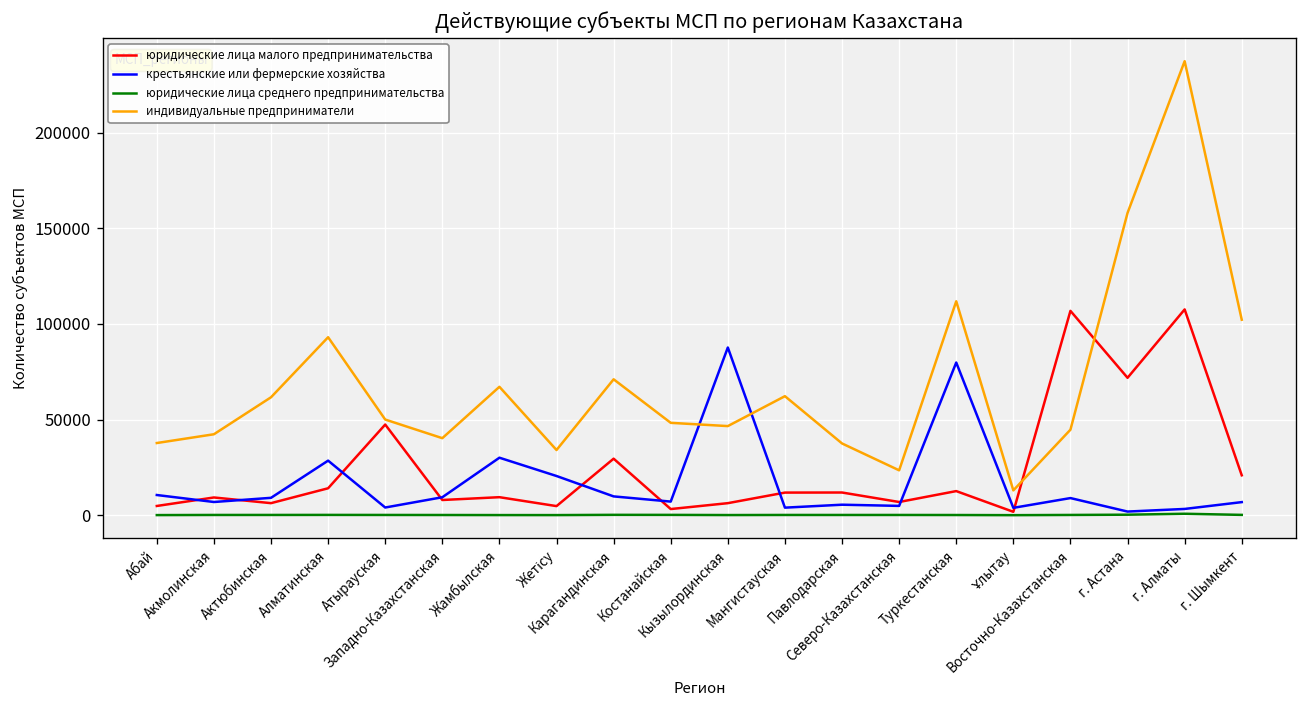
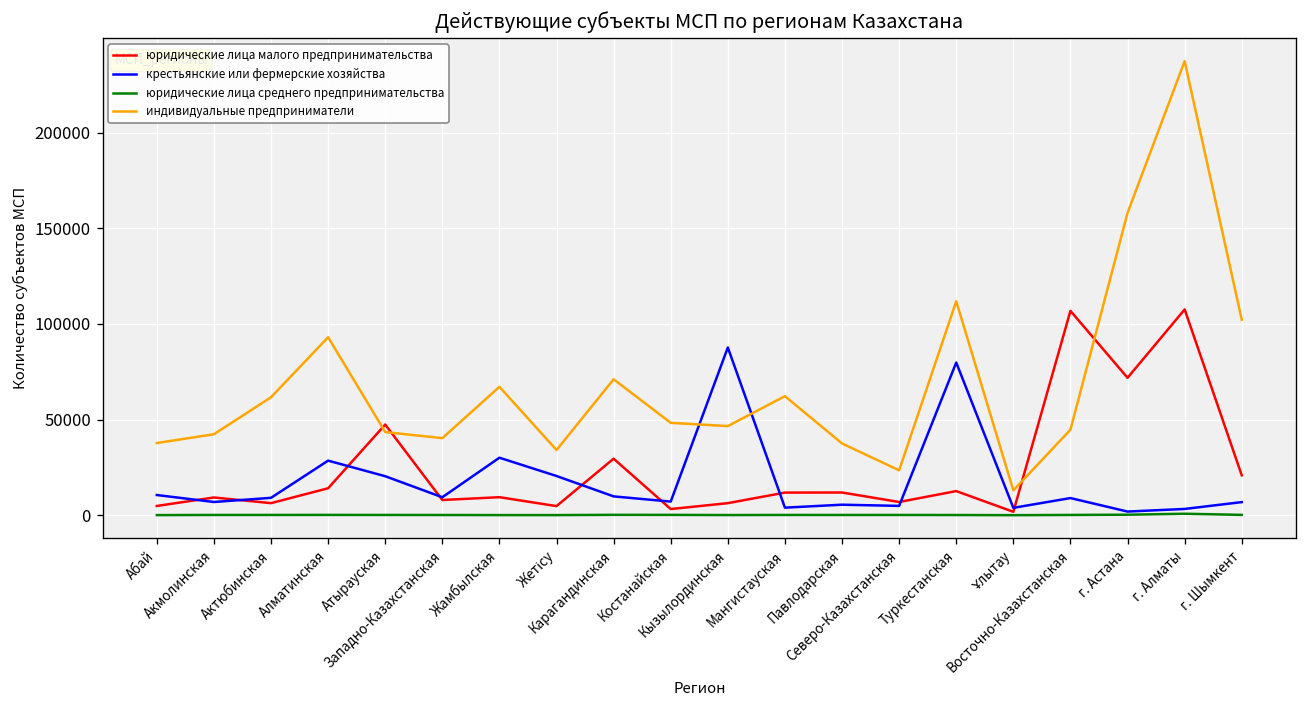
  {
    "юридические лица малого предпринимательства": {
      "Абай": 5000,
      "Акмолинская": 9000,
      "Актюбинская": 6000,
      "Алматинская": 14000,
      "Атырауская": 47000,
      "Жамбылская": 9000,
      "Жетісу": 5000,
      "Карагандинская": 30000,
      "Костанайская": 3000,
      "Кызылординская": 6000,
      "Мангистауская": 12000,
      "Павлодарская": 12000,
      "Северо-Казахстанская": 7000,
      "Туркестанская": 13000,
      "Ұлытау": 2000,
      "Восточно-Казахстанская": 107000,
      "г. Астана": 72000,
      "г. Алматы": 108000,
      "г. Шымкент": 21000
    },
    "крестьянские или фермерские хозяйства": {
      "Абай": 11000,
      "Акмолинская": 7000,
      "Актюбинская": 9000,
      "Алматинская": 29000,
-     "Атырауская": 4000,
+     "Атырауская": 20000,
      "Жамбылская": 30000,
      "Жетісу": 20000,
      "Карагандинская": 10000,
      "Костанайская": 7000,
      "Кызылординская": 88000,
      "Мангистауская": 4000,
      "Павлодарская": 5000,
      "Северо-Казахстанская": 5000,
      "Туркестанская": 80000,
      "Ұлытау": 4000,
      "Восточно-Казахстанская": 9000,
      "г. Астана": 2000,
      "г. Алматы": 3000,
      "г. Шымкент": 7000
    },
    "юридические лица среднего предпринимательства": {
      "Абай": 0,
      "Акмолинская": 0,
      "Актюбинская": 0,
      "Алматинская": 0,
      "Атырауская": 0,
      "Западно-Казахстанская": 0,
      "Жамбылская": 0,
      "Жетісу": 0,
      "Карагандинская": 0,
      "Костанайская": 0,
      "Кызылординская": 0,
      "Мангистауская": 0,
      "Павлодарская": 0,
      "Северо-Казахстанская": 0,
      "Туркестанская": 0,
      "Ұлытау": 0,
      "Восточно-Казахстанская": 0,
      "г. Астана": 0,
      "г. Алматы": 1000,
      "г. Шымкент": 0
    },
    "индивидуальные предприниматели": {
      "Абай": 38000,
      "Акмолинская": 42000,
      "Актюбинская": 62000,
      "Алматинская": 93000,
-     "Атырауская": 50000,
+     "Атырауская": 43000,
      "Западно-Казахстанская": 40000,
      "Жамбылская": 67000,
      "Жетісу": 34000,
      "Карагандинская": 71000,
      "Костанайская": 48000,
      "Кызылординская": 47000,
      "Мангистауская": 62000,
      "Павлодарская": 37000,
      "Северо-Казахстанская": 23000,
      "Туркестанская": 112000,
      "Ұлытау": 13000,
      "Восточно-Казахстанская": 45000,
      "г. Астана": 158000,
      "г. Алматы": 237000,
      "г. Шымкент": 102000
    }
  }
